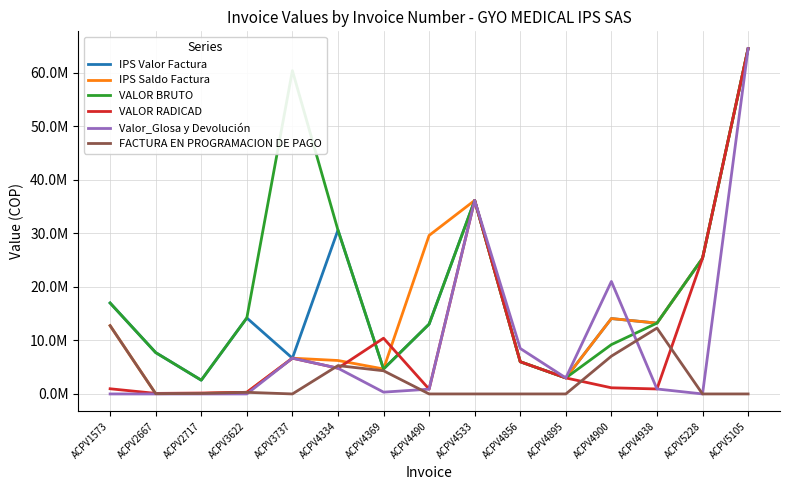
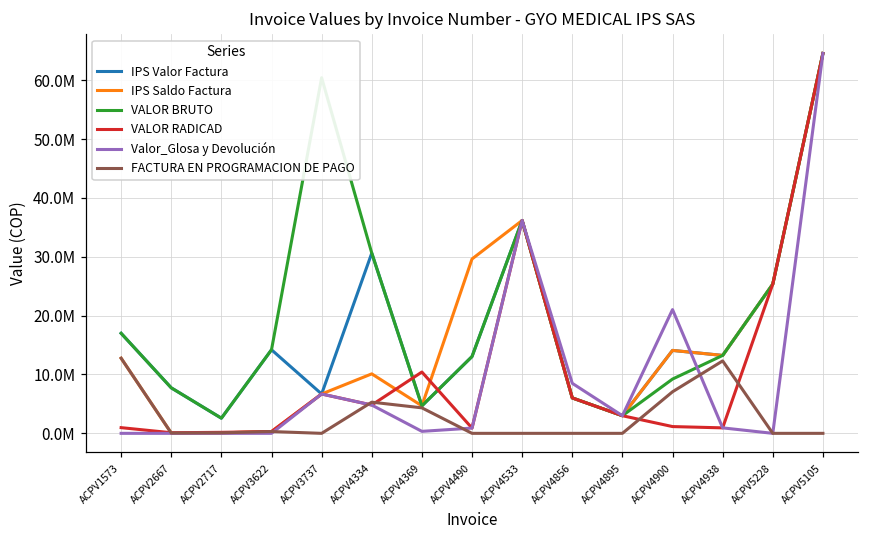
  {
    "IPS Saldo Factura": {
-     "ACPV4334": 6000000,
+     "ACPV4334": 10000000,
      "ACPV4490": 30000000
    },
    "VALOR BRUTO": {
      "ACPV4900": 9000000
    },
    "VALOR RADICAD": {
      "ACPV1573": 1000000,
      "ACPV4369": 10000000,
      "ACPV4900": 1000000
    },
    "Valor_Glosa y Devolución": {
      "ACPV1573": 0,
      "ACPV4369": 0,
      "ACPV4856": 9000000,
      "ACPV4900": 21000000
    },
    "FACTURA EN PROGRAMACION DE PAGO": {
      "ACPV3737": 0,
      "ACPV4334": 5000000,
      "ACPV4490": 0,
      "ACPV4533": 0,
      "ACPV4856": 0,
      "ACPV4895": 0,
      "ACPV4900": 7000000,
      "ACPV4938": 12000000,
      "ACPV5105": 0
    }
  }
